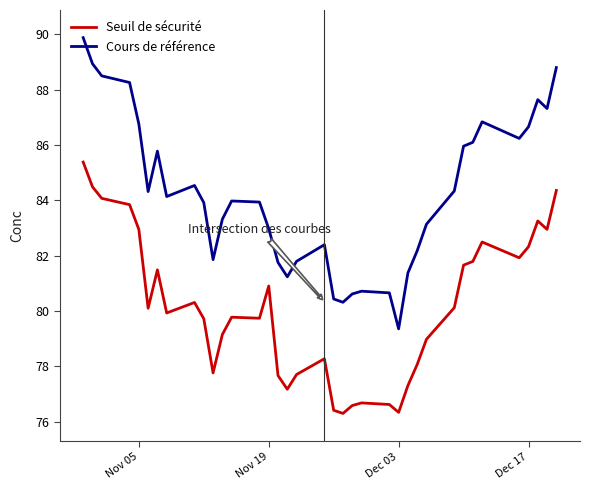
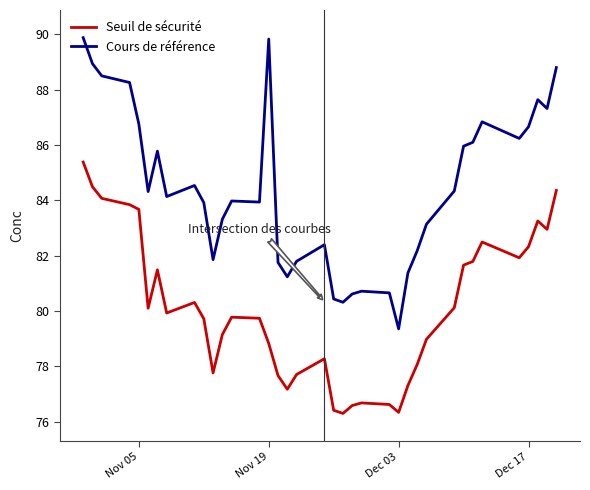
  {
    "Seuil de sécurité": {
-     "Nov 05": 83.0,
-     "Nov 19": 80.9,
+     "Nov 05": 83.7,
+     "Nov 19": 78.8,
      "Dec 03": 76.3,
      "Dec 17": 82.3
    },
    "Cours de référence": {
      "Nov 05": 86.8,
-     "Nov 19": 83.0,
+     "Nov 19": 89.8,
      "Dec 03": 79.4,
      "Dec 17": 86.7
    }
  }
